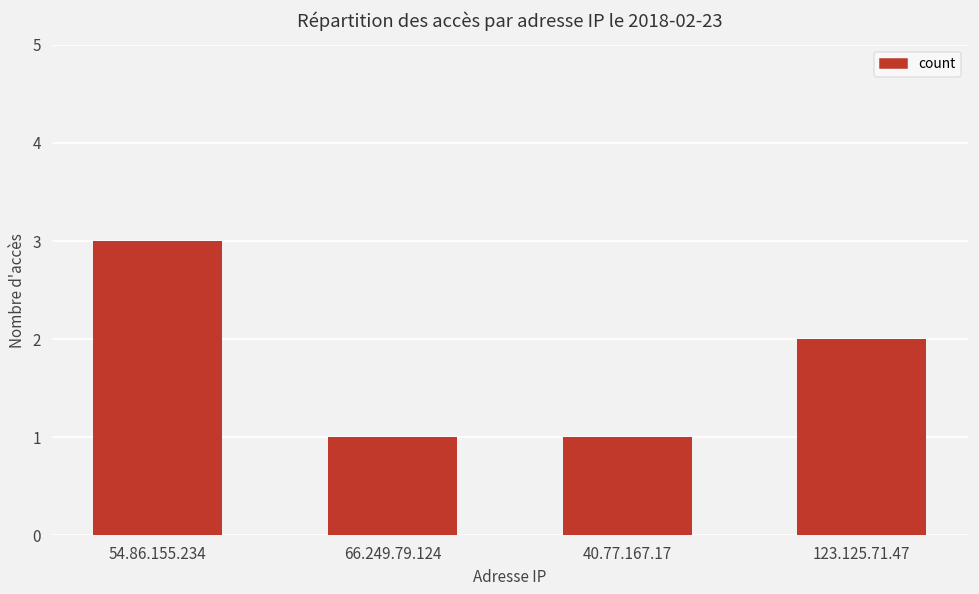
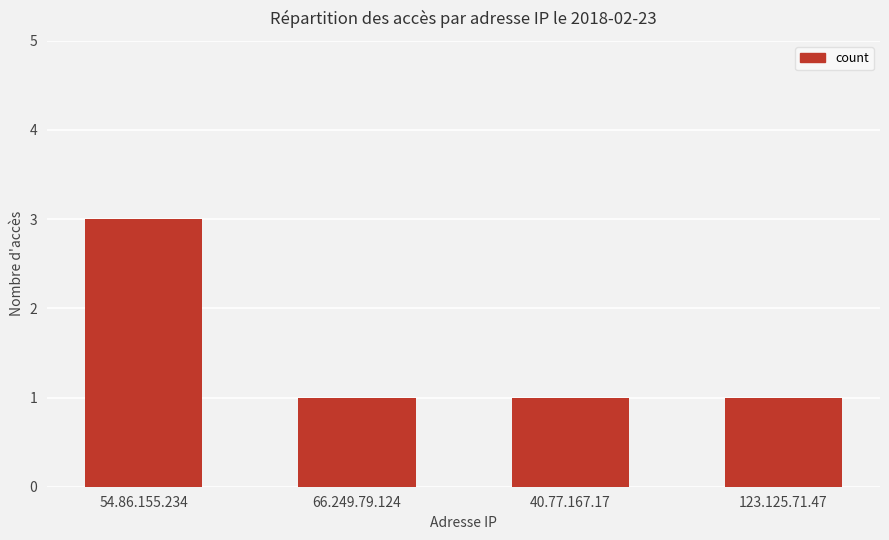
  {
    "54.86.155.234": 3,
    "66.249.79.124": 1,
    "40.77.167.17": 1,
-   "123.125.71.47": 2
+   "123.125.71.47": 1
  }
